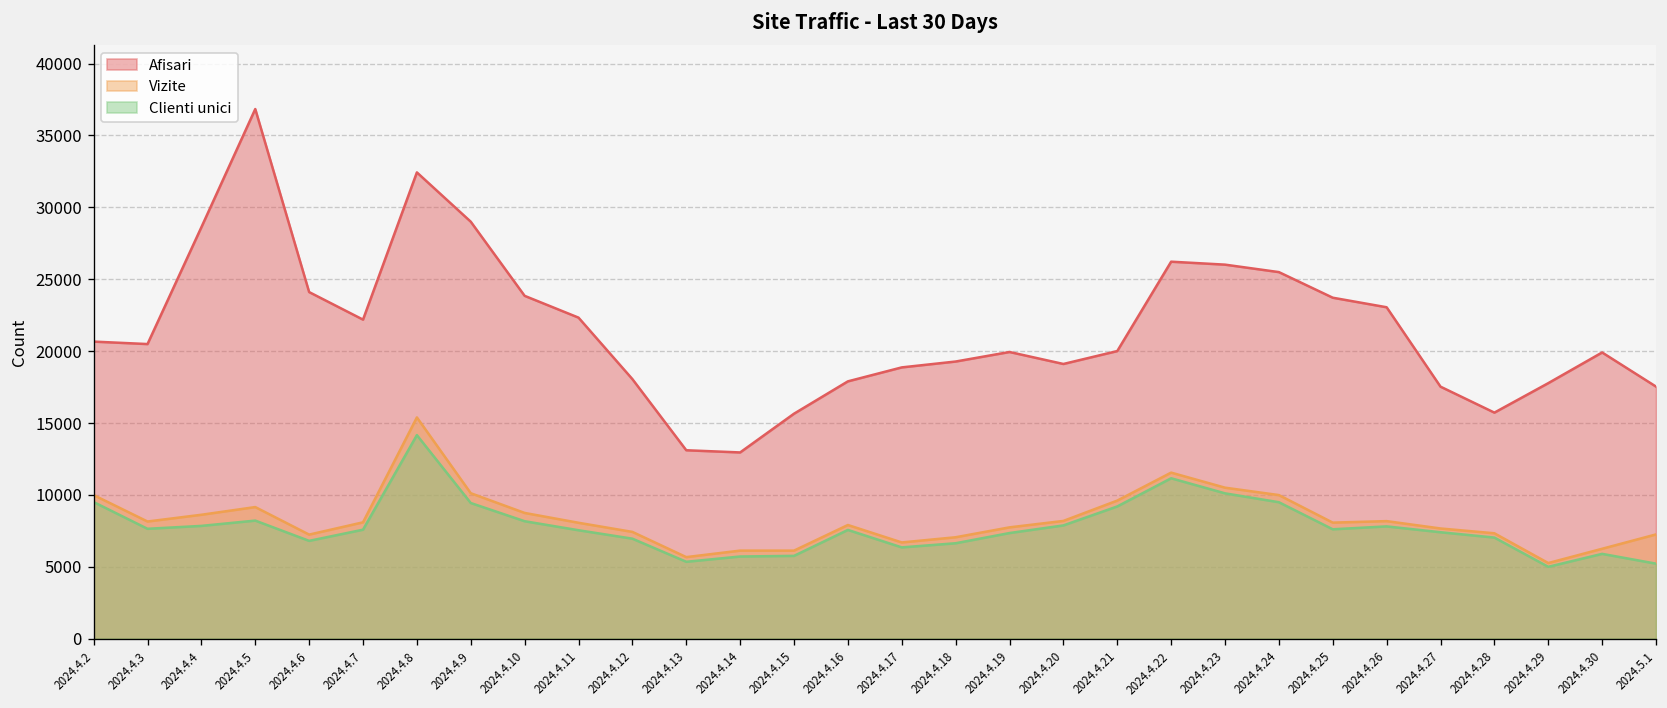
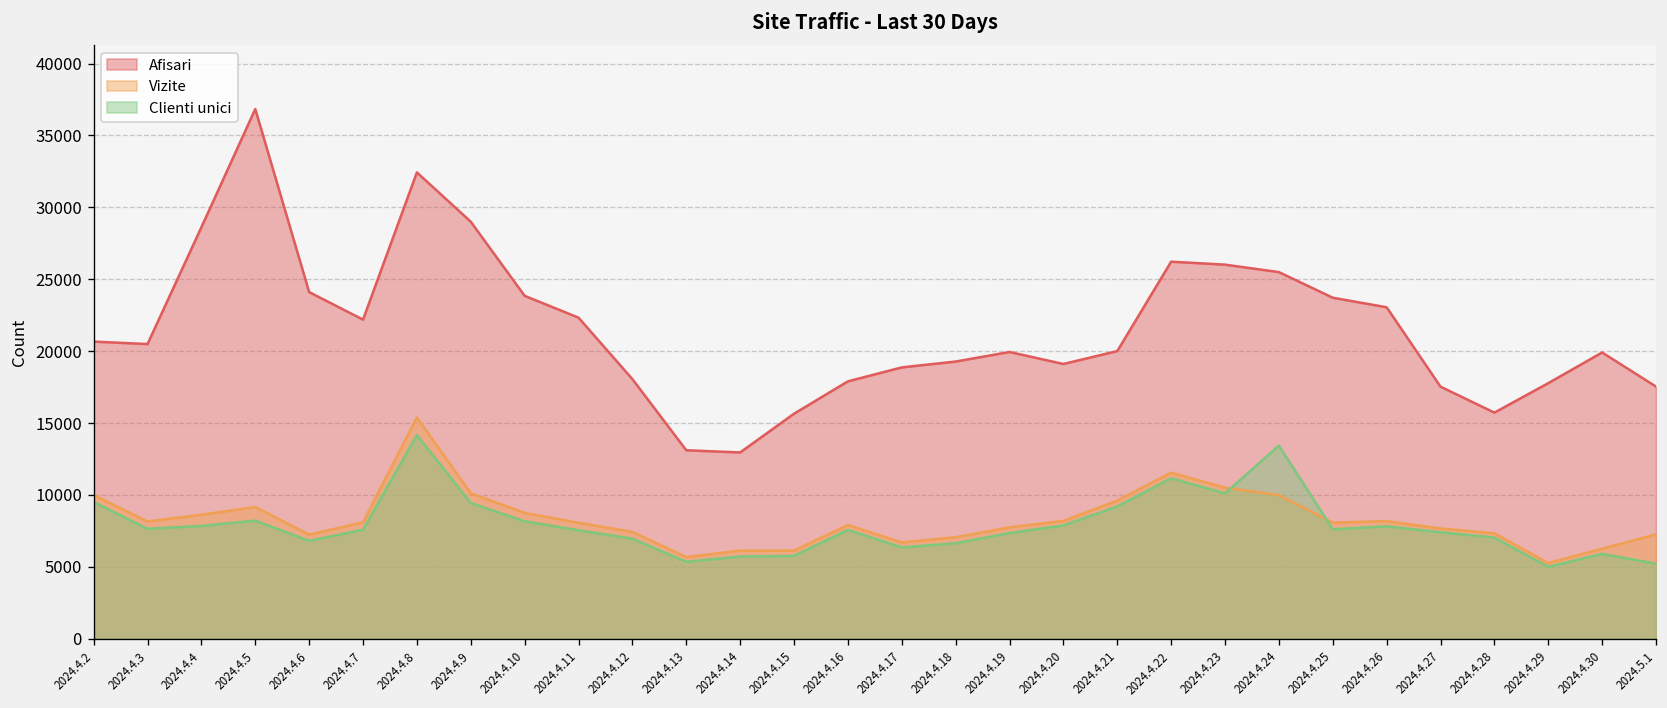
  {
    "Clienti unici": {
      "2024.4.2": 9500,
      "2024.4.3": 7600,
      "2024.4.4": 7800,
      "2024.4.5": 8200,
      "2024.4.6": 6800,
      "2024.4.7": 7600,
      "2024.4.8": 14200,
      "2024.4.9": 9400,
      "2024.4.10": 8200,
      "2024.4.11": 7500,
      "2024.4.12": 7000,
      "2024.4.13": 5400,
      "2024.4.14": 5700,
      "2024.4.15": 5800,
      "2024.4.16": 7600,
      "2024.4.17": 6400,
      "2024.4.18": 6600,
      "2024.4.19": 7400,
      "2024.4.20": 7900,
      "2024.4.21": 9200,
      "2024.4.22": 11200,
      "2024.4.23": 10100,
-     "2024.4.24": 9500,
+     "2024.4.24": 13400,
      "2024.4.25": 7600,
      "2024.4.26": 7800,
      "2024.4.27": 7400,
      "2024.4.28": 7000,
      "2024.4.29": 5000,
      "2024.4.30": 5900,
      "2024.5.1": 5200
    }
  }
